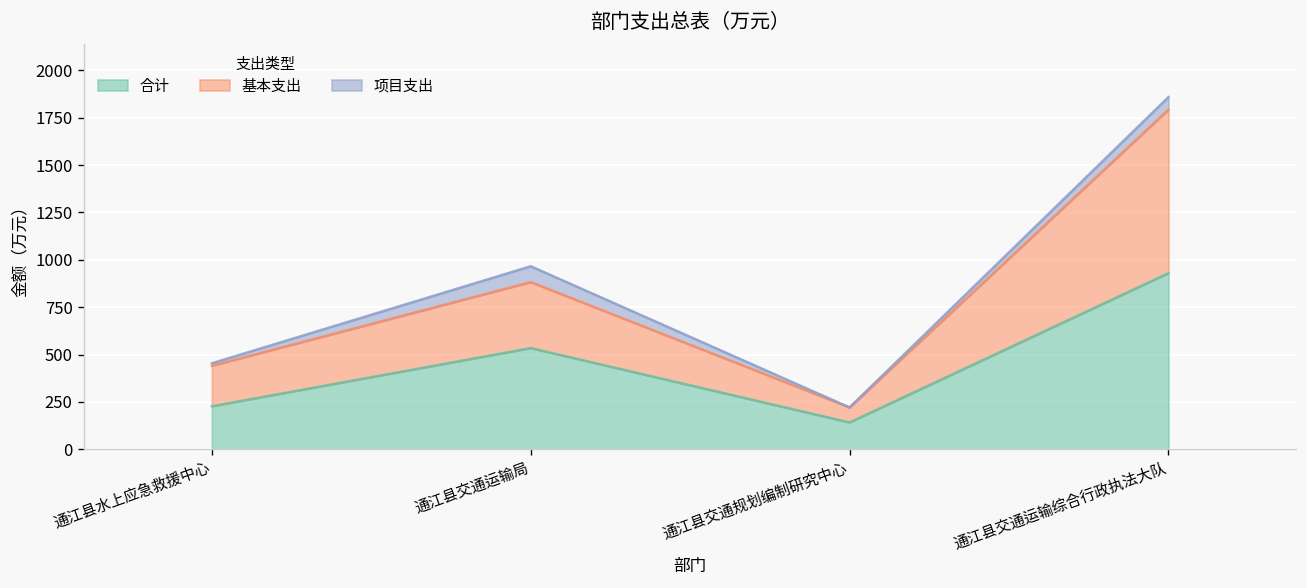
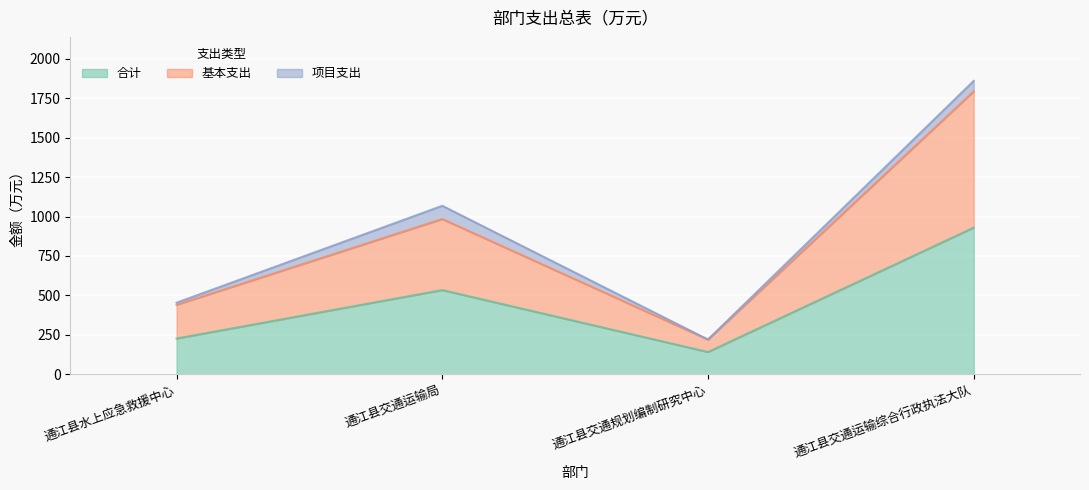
  {
    "基本支出": {
-     "通江县交通运输局": 350,
+     "通江县交通运输局": 450,
      "通江县交通运输综合行政执法大队": 860
    }
  }
